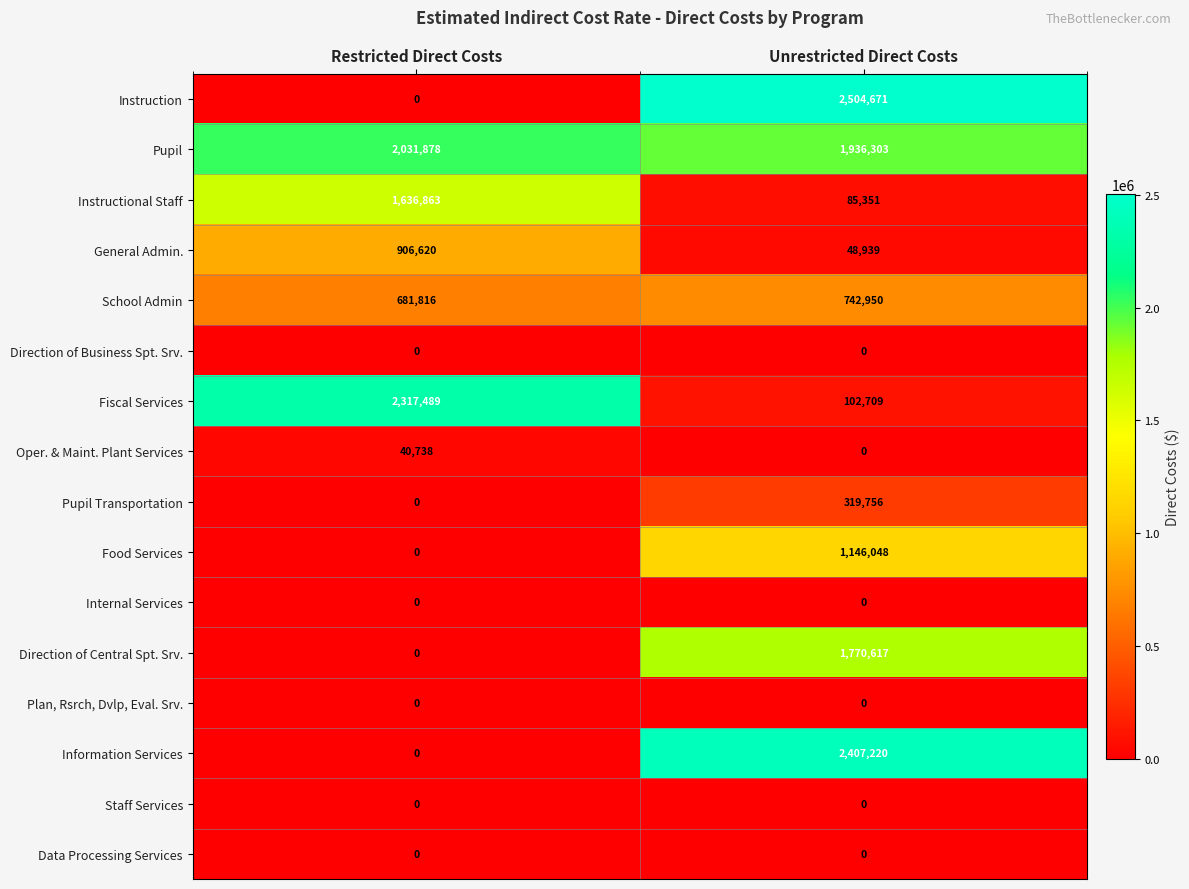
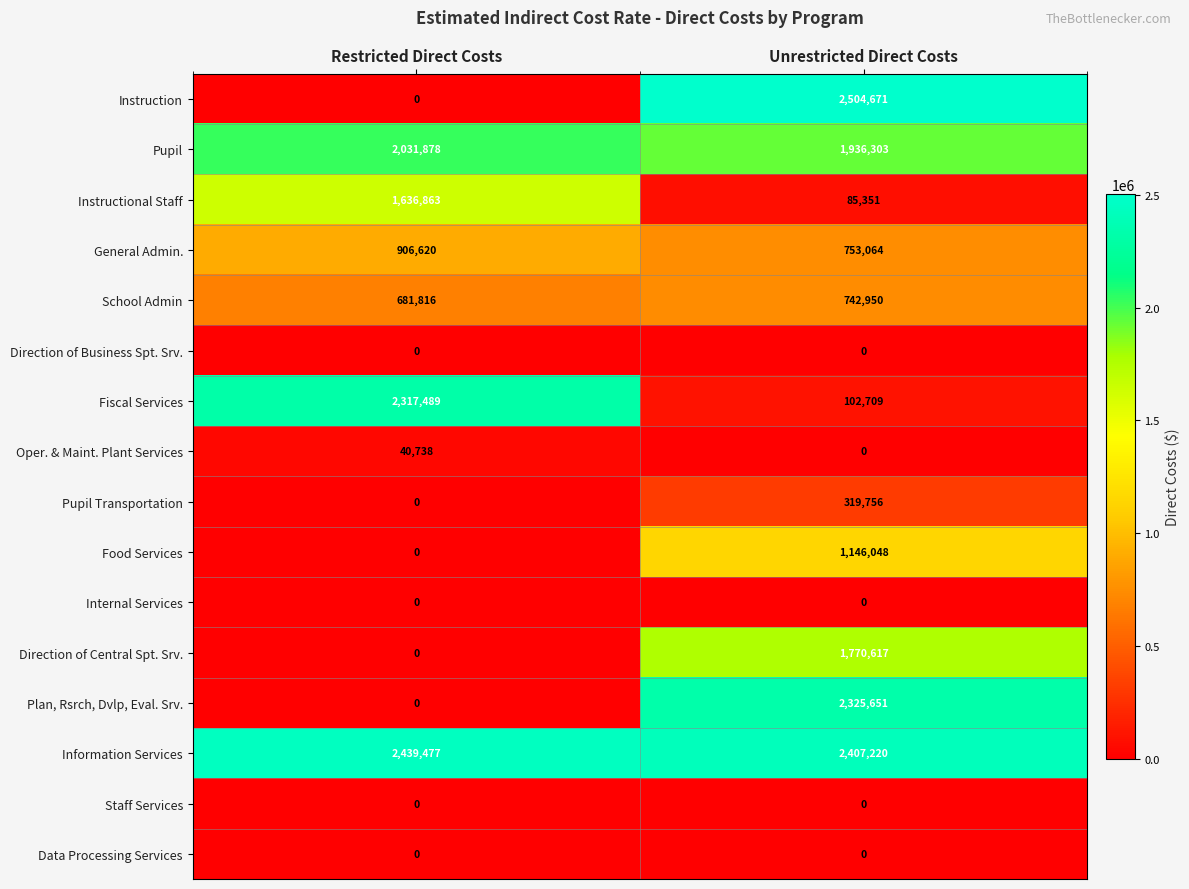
  {
    "Instruction": {
      "Restricted Direct Costs": "0",
      "Unrestricted Direct Costs": "2,504,671"
    },
    "Pupil": {
      "Restricted Direct Costs": "2,031,878",
      "Unrestricted Direct Costs": "1,936,303"
    },
    "Instructional Staff": {
      "Restricted Direct Costs": "1,636,863",
      "Unrestricted Direct Costs": "85,351"
    },
    "General Admin.": {
      "Restricted Direct Costs": "906,620",
-     "Unrestricted Direct Costs": "48,939"
+     "Unrestricted Direct Costs": "753,064"
    },
    "School Admin": {
      "Restricted Direct Costs": "681,816",
      "Unrestricted Direct Costs": "742,950"
    },
    "Direction of Business Spt. Srv.": {
      "Restricted Direct Costs": "0",
      "Unrestricted Direct Costs": "0"
    },
    "Fiscal Services": {
      "Restricted Direct Costs": "2,317,489",
      "Unrestricted Direct Costs": "102,709"
    },
    "Oper. & Maint. Plant Services": {
      "Restricted Direct Costs": "40,738",
      "Unrestricted Direct Costs": "0"
    },
    "Pupil Transportation": {
      "Restricted Direct Costs": "0",
      "Unrestricted Direct Costs": "319,756"
    },
    "Food Services": {
      "Restricted Direct Costs": "0",
      "Unrestricted Direct Costs": "1,146,048"
    },
    "Internal Services": {
      "Restricted Direct Costs": "0",
      "Unrestricted Direct Costs": "0"
    },
    "Direction of Central Spt. Srv.": {
      "Restricted Direct Costs": "0",
      "Unrestricted Direct Costs": "1,770,617"
    },
    "Plan, Rsrch, Dvlp, Eval. Srv.": {
      "Restricted Direct Costs": "0",
-     "Unrestricted Direct Costs": "0"
+     "Unrestricted Direct Costs": "2,325,651"
    },
    "Information Services": {
-     "Restricted Direct Costs": "0",
+     "Restricted Direct Costs": "2,439,477",
      "Unrestricted Direct Costs": "2,407,220"
    },
    "Staff Services": {
      "Restricted Direct Costs": "0",
      "Unrestricted Direct Costs": "0"
    },
    "Data Processing Services": {
      "Restricted Direct Costs": "0",
      "Unrestricted Direct Costs": "0"
    }
  }
